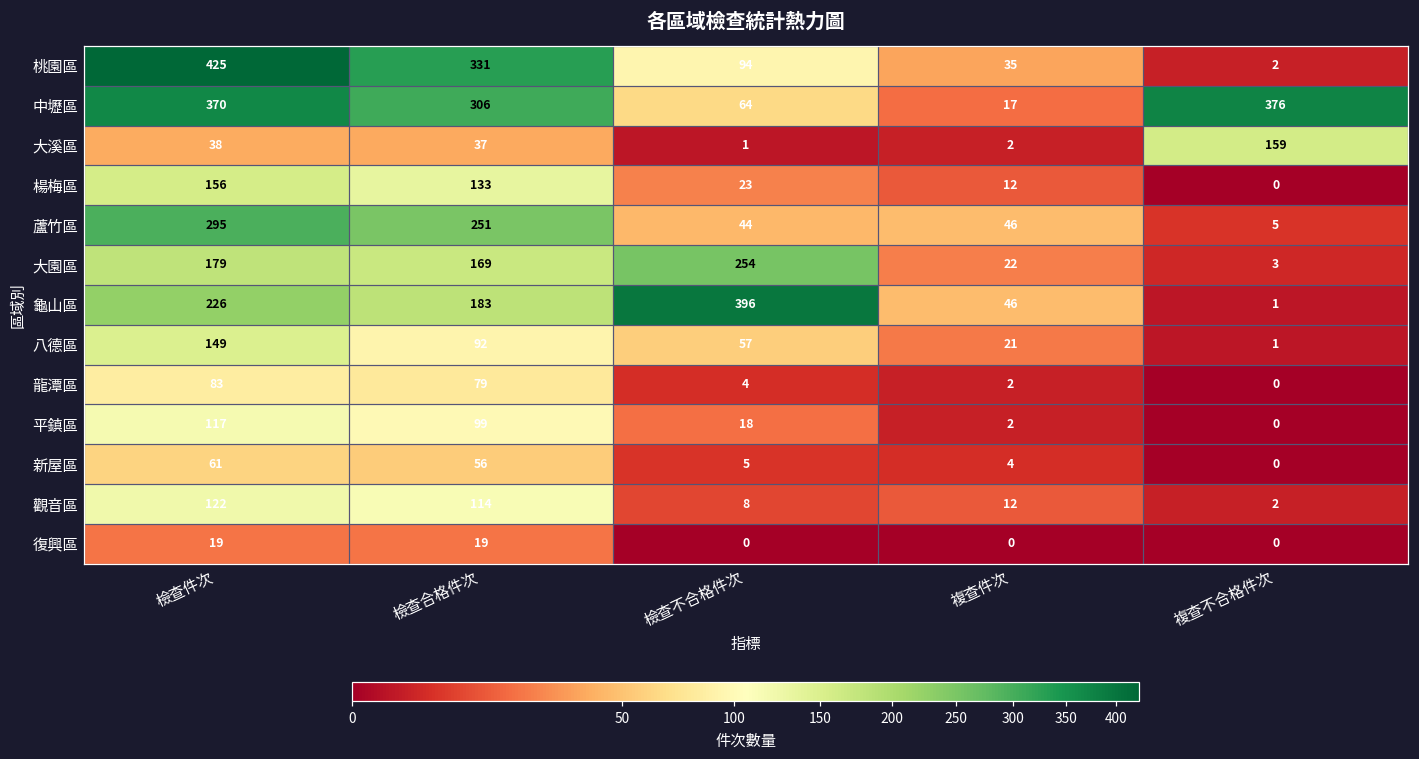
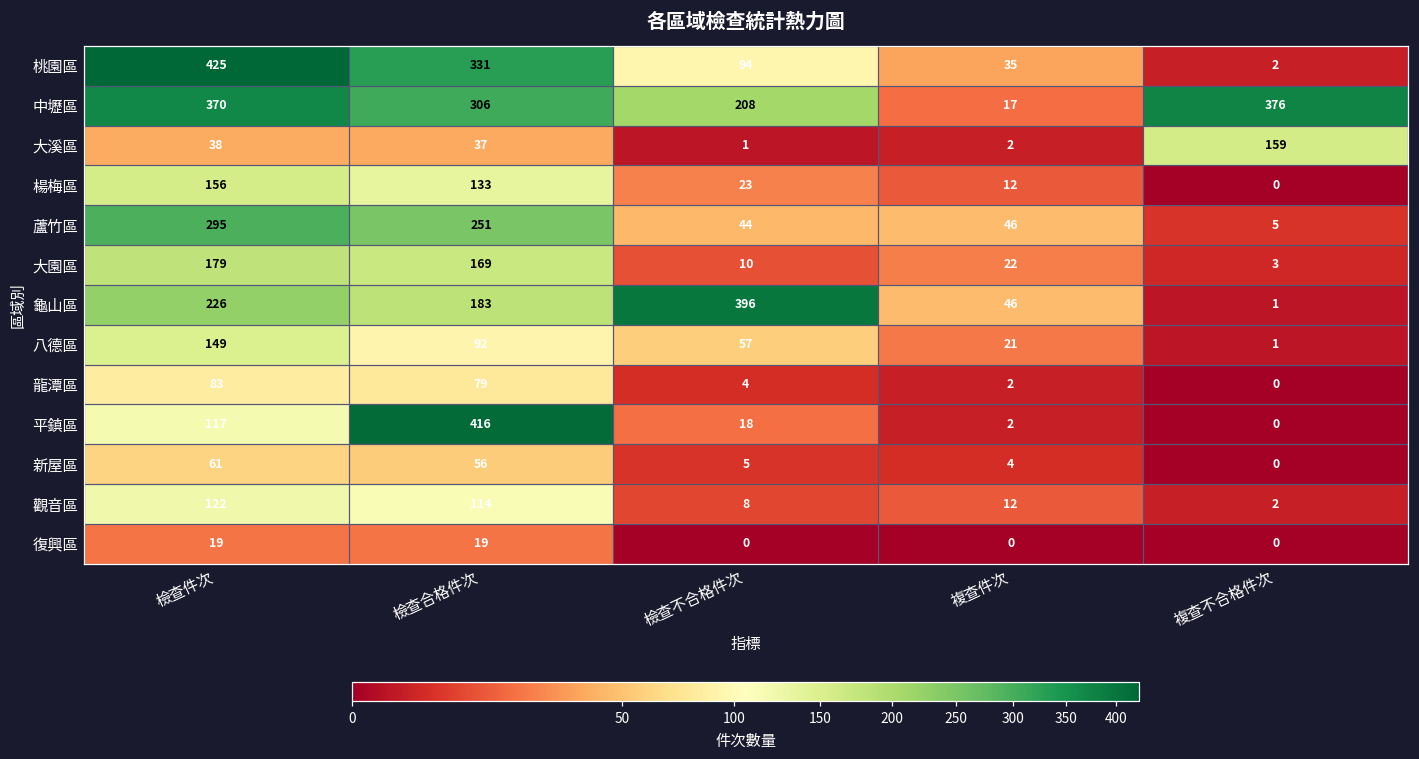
  {
    "桃園區": {
      "檢查件次": 425,
      "檢查合格件次": 331,
      "檢查不合格件次": 94,
      "複查件次": 35,
      "複查不合格件次": 2
    },
    "中壢區": {
      "檢查件次": 370,
      "檢查合格件次": 306,
-     "檢查不合格件次": 64,
+     "檢查不合格件次": 208,
      "複查件次": 17,
      "複查不合格件次": 376
    },
    "大溪區": {
      "檢查件次": 38,
      "檢查合格件次": 37,
      "檢查不合格件次": 1,
      "複查件次": 2,
      "複查不合格件次": 159
    },
    "楊梅區": {
      "檢查件次": 156,
      "檢查合格件次": 133,
      "檢查不合格件次": 23,
      "複查件次": 12,
      "複查不合格件次": 0
    },
    "蘆竹區": {
      "檢查件次": 295,
      "檢查合格件次": 251,
      "檢查不合格件次": 44,
      "複查件次": 46,
      "複查不合格件次": 5
    },
    "大園區": {
      "檢查件次": 179,
      "檢查合格件次": 169,
-     "檢查不合格件次": 254,
+     "檢查不合格件次": 10,
      "複查件次": 22,
      "複查不合格件次": 3
    },
    "龜山區": {
      "檢查件次": 226,
      "檢查合格件次": 183,
      "檢查不合格件次": 396,
      "複查件次": 46,
      "複查不合格件次": 1
    },
    "八德區": {
      "檢查件次": 149,
      "檢查合格件次": 92,
      "檢查不合格件次": 57,
      "複查件次": 21,
      "複查不合格件次": 1
    },
    "龍潭區": {
      "檢查件次": 83,
      "檢查合格件次": 79,
      "檢查不合格件次": 4,
      "複查件次": 2,
      "複查不合格件次": 0
    },
    "平鎮區": {
      "檢查件次": 117,
-     "檢查合格件次": 99,
+     "檢查合格件次": 416,
      "檢查不合格件次": 18,
      "複查件次": 2,
      "複查不合格件次": 0
    },
    "新屋區": {
      "檢查件次": 61,
      "檢查合格件次": 56,
      "檢查不合格件次": 5,
      "複查件次": 4,
      "複查不合格件次": 0
    },
    "觀音區": {
      "檢查件次": 122,
      "檢查合格件次": 114,
      "檢查不合格件次": 8,
      "複查件次": 12,
      "複查不合格件次": 2
    },
    "復興區": {
      "檢查件次": 19,
      "檢查合格件次": 19,
      "檢查不合格件次": 0,
      "複查件次": 0,
      "複查不合格件次": 0
    }
  }
